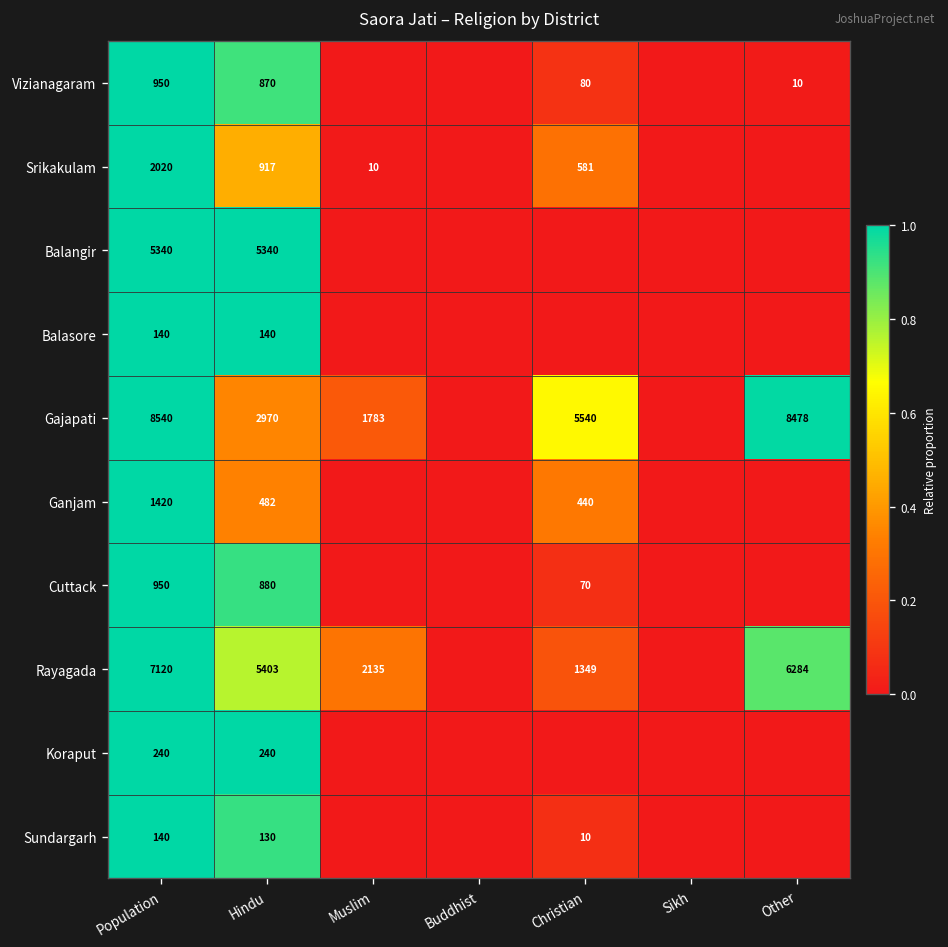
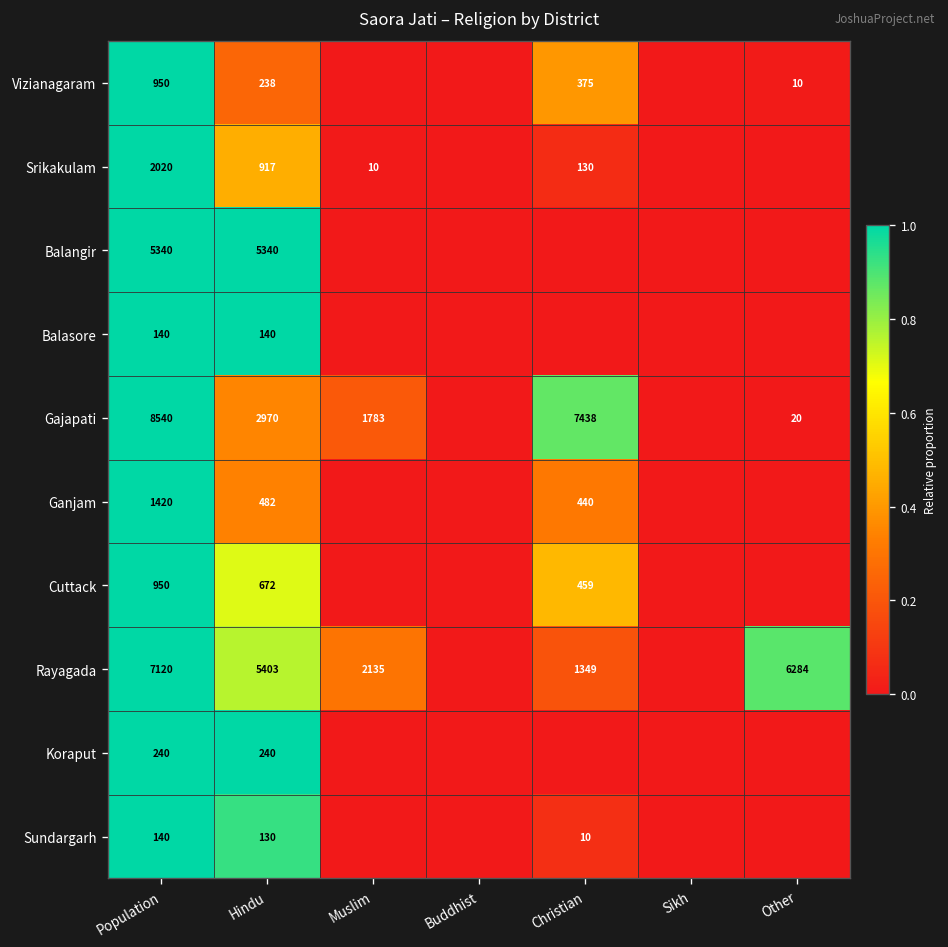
  {
    "Vizianagaram": {
      "Population": 950,
-     "Hindu": 870,
-     "Christian": 80,
+     "Hindu": 238,
+     "Christian": 375,
      "Other": 10
    },
    "Srikakulam": {
      "Population": 2020,
      "Hindu": 917,
      "Muslim": 10,
-     "Christian": 581
+     "Christian": 130
    },
    "Balangir": {
      "Population": 5340,
      "Hindu": 5340
    },
    "Balasore": {
      "Population": 140,
      "Hindu": 140
    },
    "Gajapati": {
      "Population": 8540,
      "Hindu": 2970,
      "Muslim": 1783,
-     "Christian": 5540,
-     "Other": 8478
+     "Christian": 7438,
+     "Other": 20
    },
    "Ganjam": {
      "Population": 1420,
      "Hindu": 482,
      "Christian": 440
    },
    "Cuttack": {
      "Population": 950,
-     "Hindu": 880,
-     "Christian": 70
+     "Hindu": 672,
+     "Christian": 459
    },
    "Rayagada": {
      "Population": 7120,
      "Hindu": 5403,
      "Muslim": 2135,
      "Christian": 1349,
      "Other": 6284
    },
    "Koraput": {
      "Population": 240,
      "Hindu": 240
    },
    "Sundargarh": {
      "Population": 140,
      "Hindu": 130,
      "Christian": 10
    }
  }
